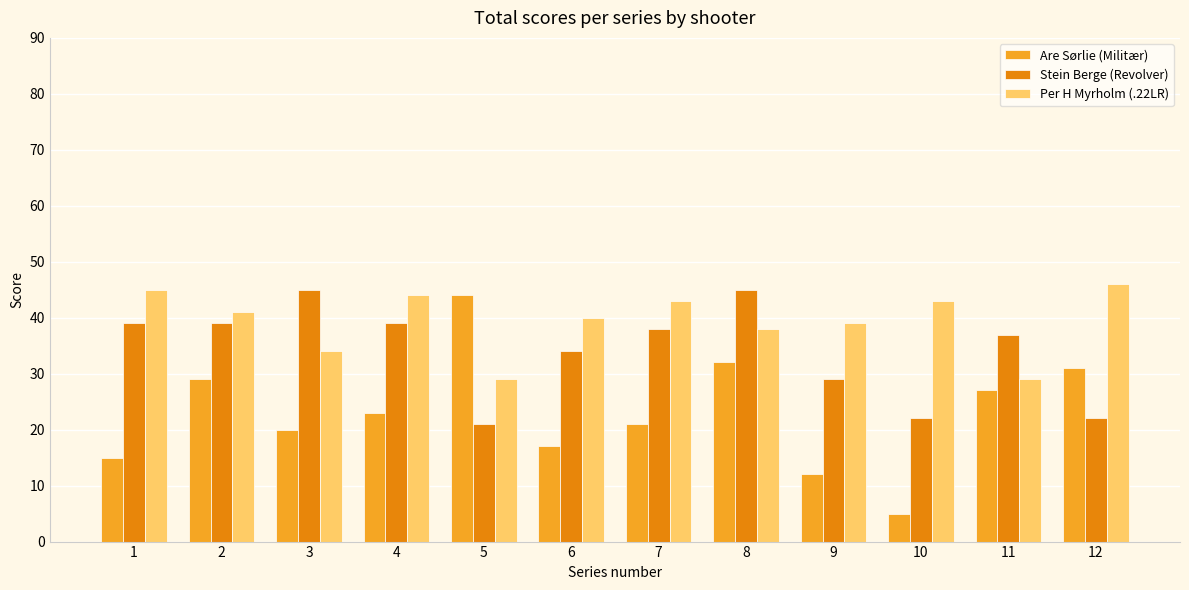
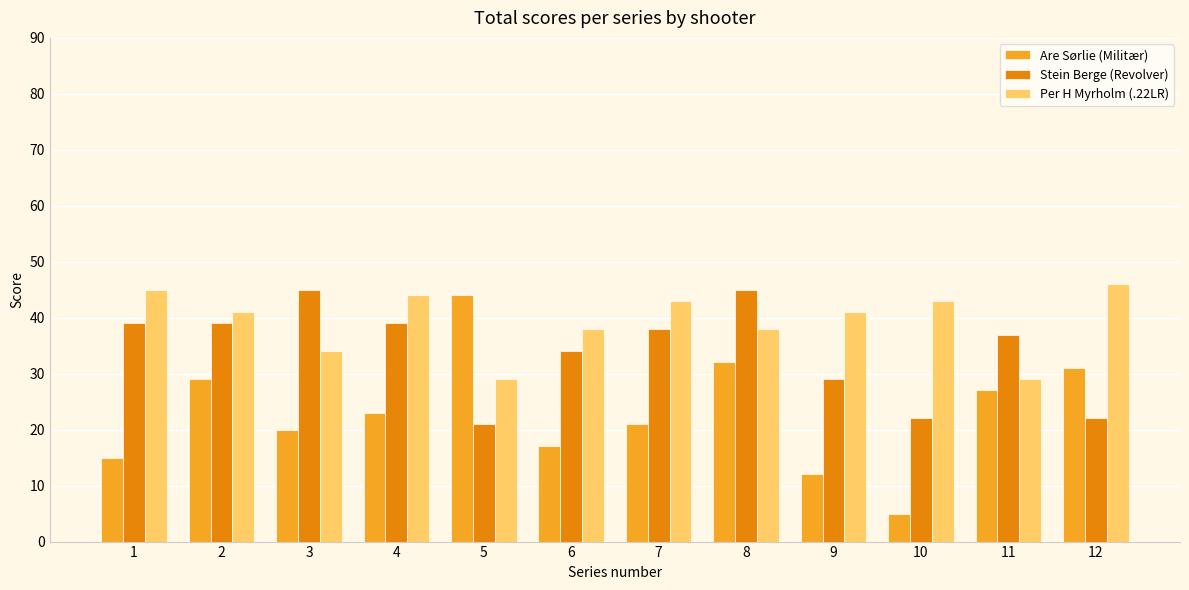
  {
    "Per H Myrholm (.22LR)": {
      "1": 45,
      "2": 41,
      "3": 34,
      "4": 44,
      "5": 29,
-     "6": 40,
+     "6": 38,
      "7": 43,
      "8": 38,
-     "9": 39,
+     "9": 41,
      "10": 43,
      "11": 29,
      "12": 46
    }
  }
